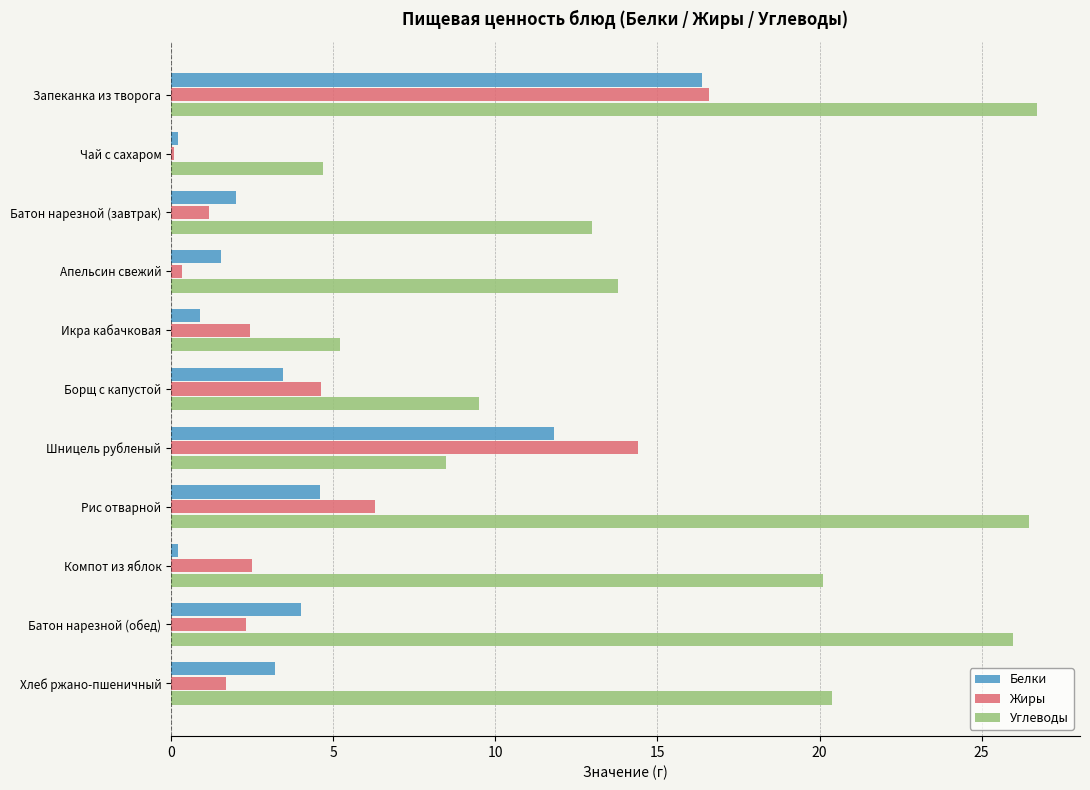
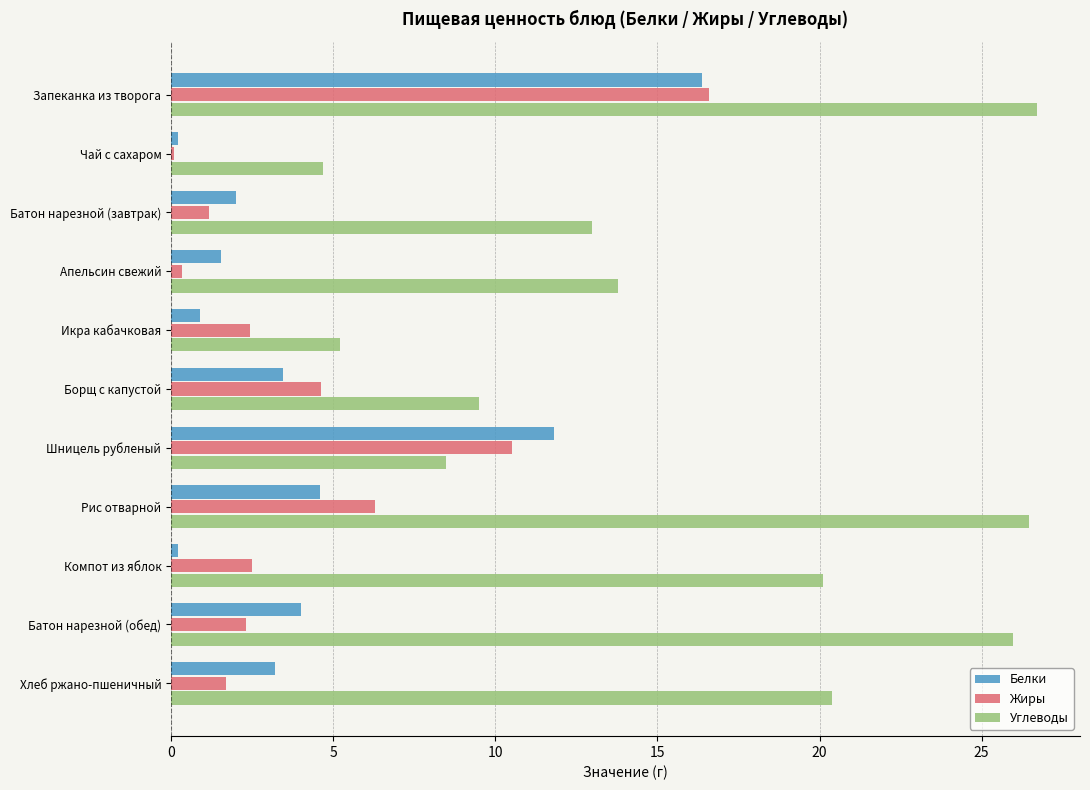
  {
    "Белки": {
      "Запеканка из творога": 16.4,
      "Чай с сахаром": 0.2,
      "Батон нарезной (завтрак)": 2.0,
      "Апельсин свежий": 1.5,
      "Икра кабачковая": 0.9,
      "Борщ с капустой": 3.5,
      "Шницель рубленый": 11.8,
      "Рис отварной": 4.6,
      "Компот из яблок": 0.2,
      "Батон нарезной (обед)": 4.0,
      "Хлеб ржано-пшеничный": 3.2
    },
    "Жиры": {
      "Запеканка из творога": 16.6,
      "Чай с сахаром": 0.1,
      "Батон нарезной (завтрак)": 1.2,
      "Апельсин свежий": 0.3,
      "Икра кабачковая": 2.4,
      "Борщ с капустой": 4.6,
-     "Шницель рубленый": 14.4,
+     "Шницель рубленый": 10.5,
      "Рис отварной": 6.3,
      "Компот из яблок": 2.5,
      "Батон нарезной (обед)": 2.3,
      "Хлеб ржано-пшеничный": 1.7
    },
    "Углеводы": {
      "Запеканка из творога": 26.7,
      "Чай с сахаром": 4.7,
      "Батон нарезной (завтрак)": 13.0,
      "Апельсин свежий": 13.8,
      "Икра кабачковая": 5.2,
      "Борщ с капустой": 9.5,
      "Шницель рубленый": 8.5,
      "Рис отварной": 26.5,
      "Компот из яблок": 20.1,
      "Батон нарезной (обед)": 26.0,
      "Хлеб ржано-пшеничный": 20.4
    }
  }
